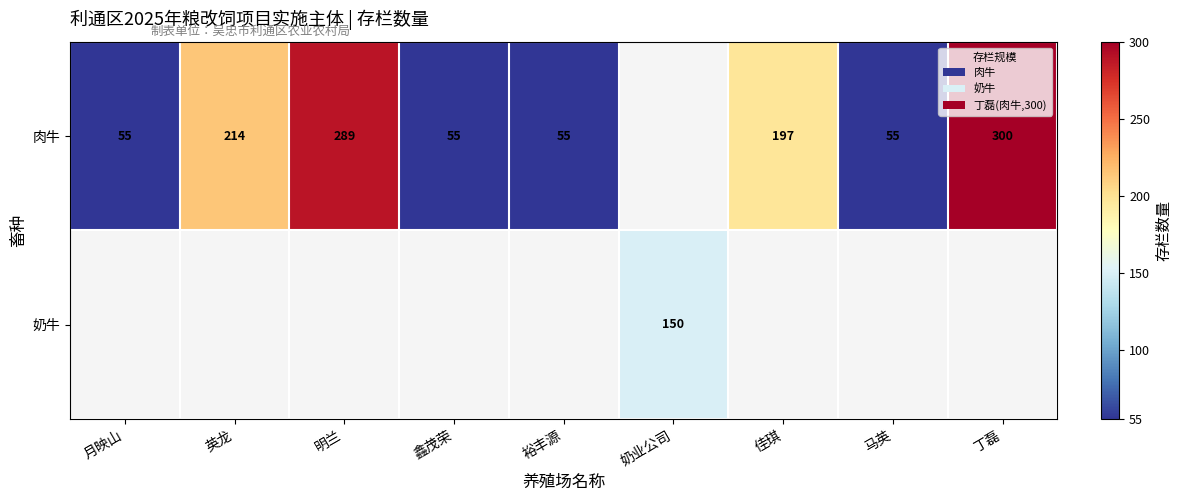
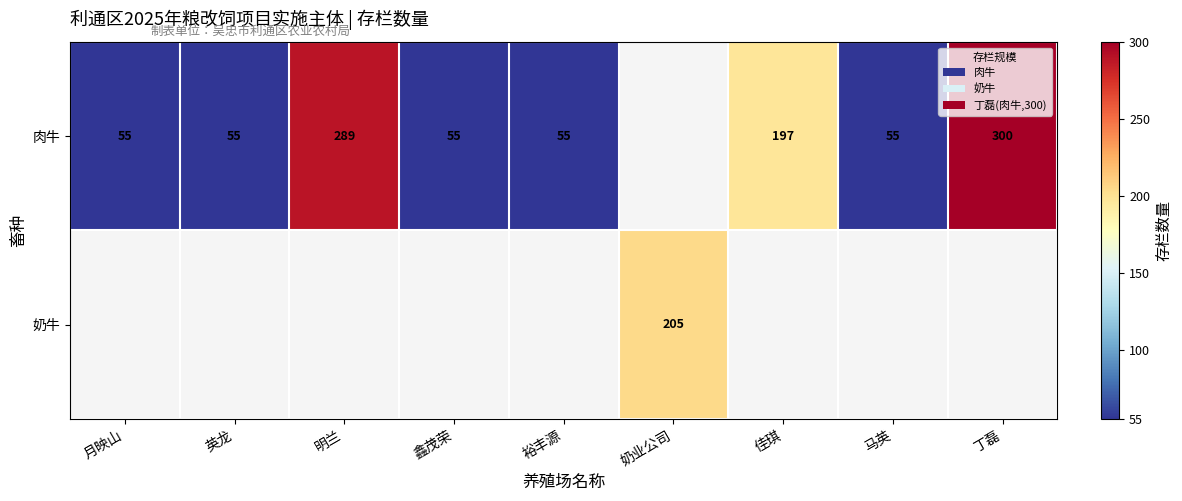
  {
    "肉牛": {
      "月映山": 55,
-     "英龙": 214,
+     "英龙": 55,
      "明兰": 289,
      "鑫茂荣": 55,
      "裕丰源": 55,
      "佳琪": 197,
      "马英": 55,
      "丁磊": 300
    },
    "奶牛": {
-     "奶业公司": 150
+     "奶业公司": 205
    }
  }
